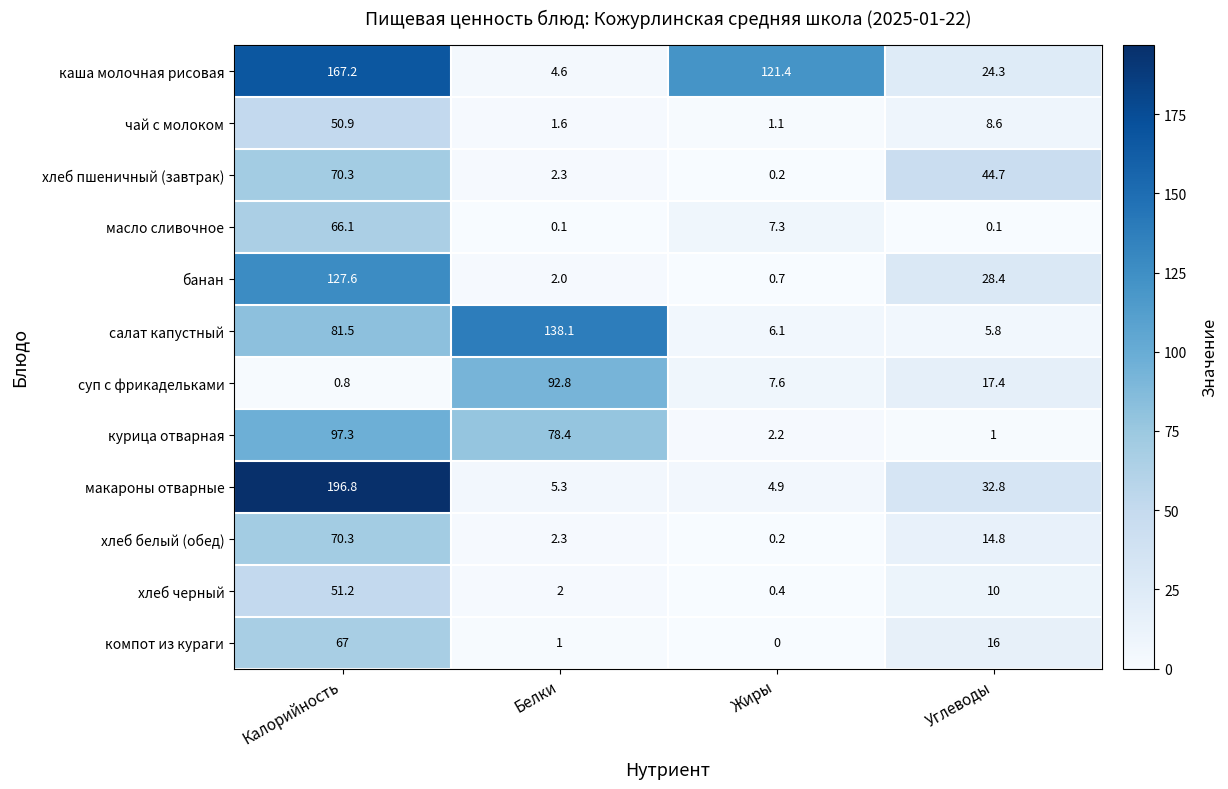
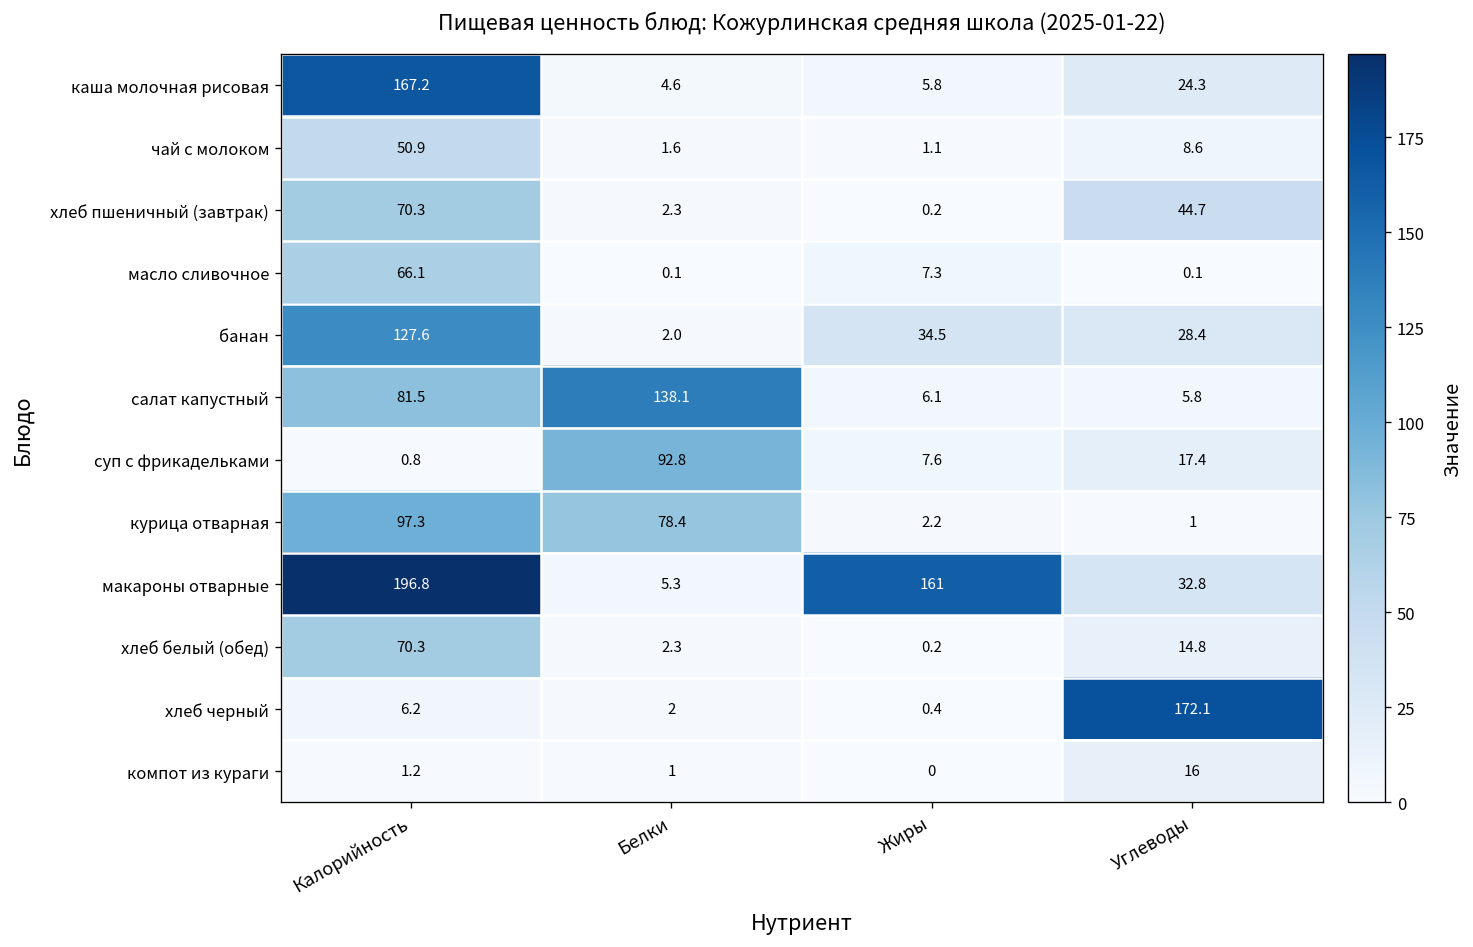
  {
    "каша молочная рисовая": {
      "Калорийность": 167.2,
      "Белки": 4.6,
-     "Жиры": 121.4,
+     "Жиры": 5.8,
      "Углеводы": 24.3
    },
    "чай с молоком": {
      "Калорийность": 50.9,
      "Белки": 1.6,
      "Жиры": 1.1,
      "Углеводы": 8.6
    },
    "хлеб пшеничный (завтрак)": {
      "Калорийность": 70.3,
      "Белки": 2.3,
      "Жиры": 0.2,
      "Углеводы": 44.7
    },
    "масло сливочное": {
      "Калорийность": 66.1,
      "Белки": 0.1,
      "Жиры": 7.3,
      "Углеводы": 0.1
    },
    "банан": {
      "Калорийность": 127.6,
      "Белки": 2.0,
-     "Жиры": 0.7,
+     "Жиры": 34.5,
      "Углеводы": 28.4
    },
    "салат капустный": {
      "Калорийность": 81.5,
      "Белки": 138.1,
      "Жиры": 6.1,
      "Углеводы": 5.8
    },
    "суп с фрикадельками": {
      "Калорийность": 0.8,
      "Белки": 92.8,
      "Жиры": 7.6,
      "Углеводы": 17.4
    },
    "курица отварная": {
      "Калорийность": 97.3,
      "Белки": 78.4,
      "Жиры": 2.2,
      "Углеводы": 1
    },
    "макароны отварные": {
      "Калорийность": 196.8,
      "Белки": 5.3,
-     "Жиры": 4.9,
+     "Жиры": 161,
      "Углеводы": 32.8
    },
    "хлеб белый (обед)": {
      "Калорийность": 70.3,
      "Белки": 2.3,
      "Жиры": 0.2,
      "Углеводы": 14.8
    },
    "хлеб черный": {
-     "Калорийность": 51.2,
+     "Калорийность": 6.2,
      "Белки": 2,
      "Жиры": 0.4,
-     "Углеводы": 10
+     "Углеводы": 172.1
    },
    "компот из кураги": {
-     "Калорийность": 67,
+     "Калорийность": 1.2,
      "Белки": 1,
      "Жиры": 0,
      "Углеводы": 16
    }
  }
